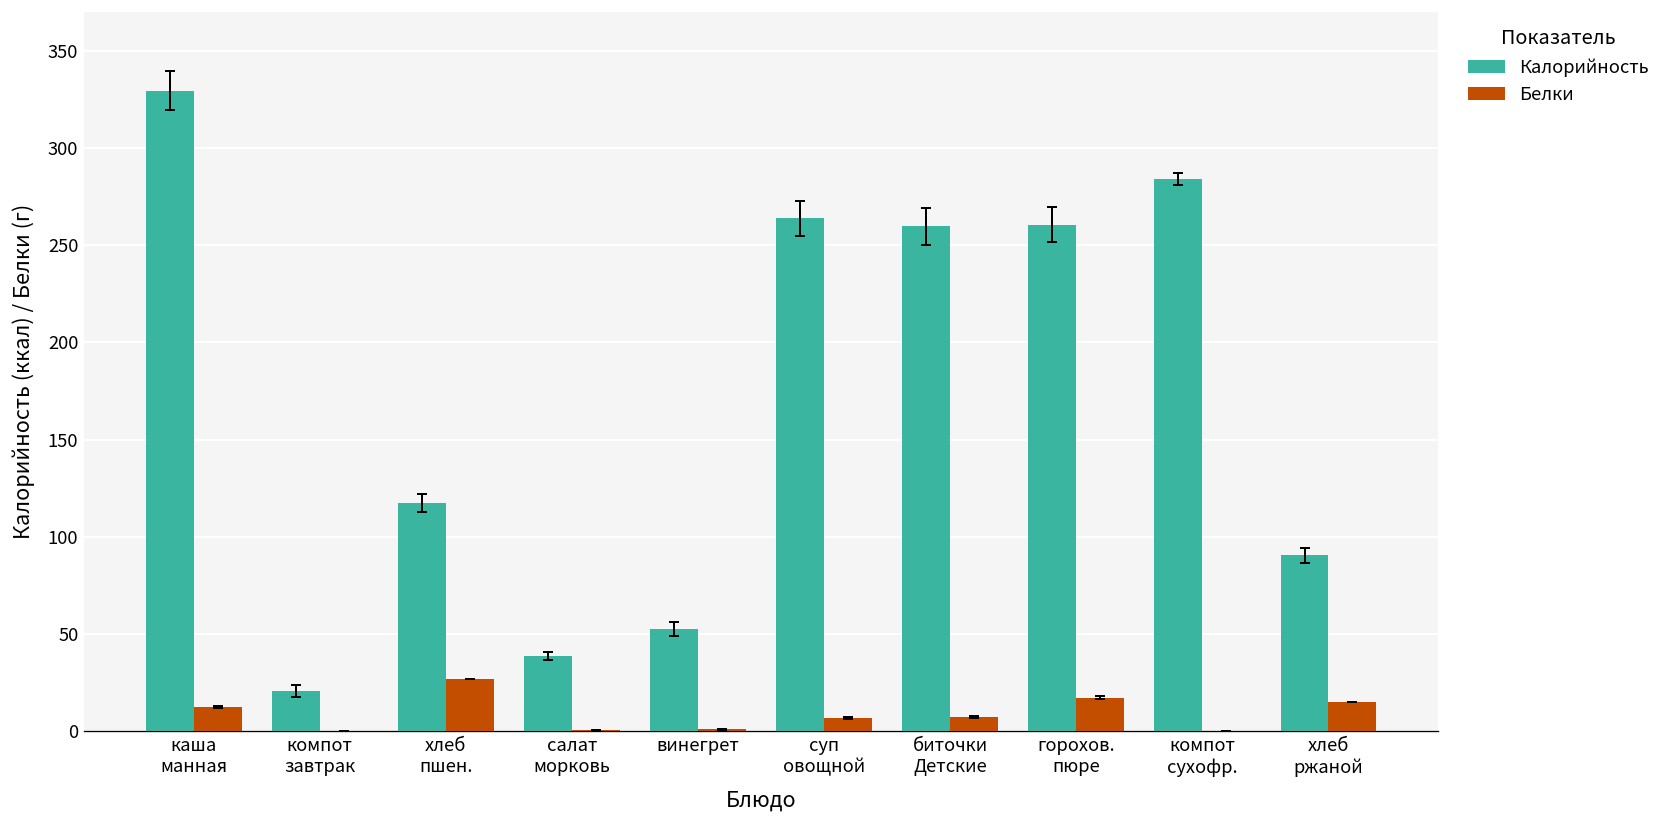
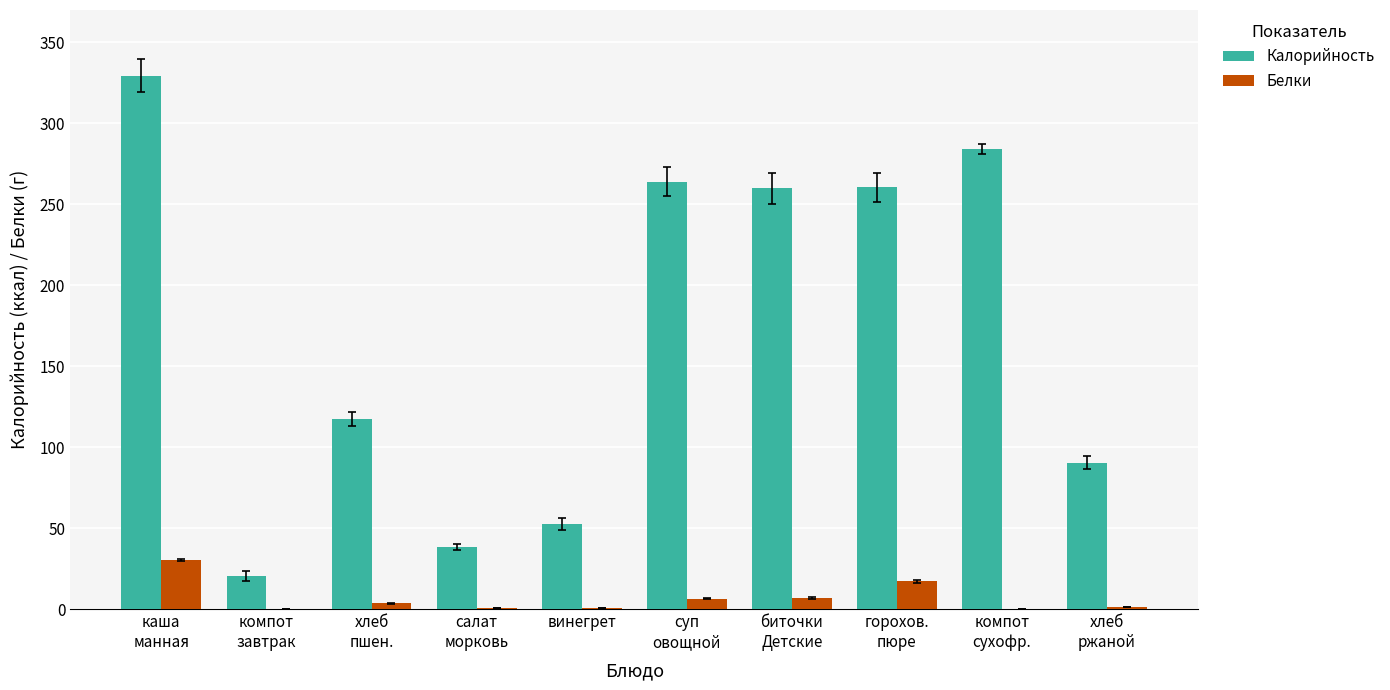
  {
    "Калорийность": {
      "каша манная": 330,
      "компот завтрак": 21,
      "хлеб пшен.": 118,
      "салат морковь": 39,
      "винегрет": 53,
      "суп овощной": 264,
      "биточки Детские": 260,
      "горохов. пюре": 260,
      "компот сухофр.": 284,
      "хлеб ржаной": 91
    },
    "Белки": {
-     "каша манная": 13,
-     "хлеб пшен.": 27,
+     "каша манная": 31,
+     "хлеб пшен.": 4,
      "суп овощной": 7,
      "биточки Детские": 7,
      "горохов. пюре": 17,
-     "хлеб ржаной": 15
+     "хлеб ржаной": 1
    }
  }
